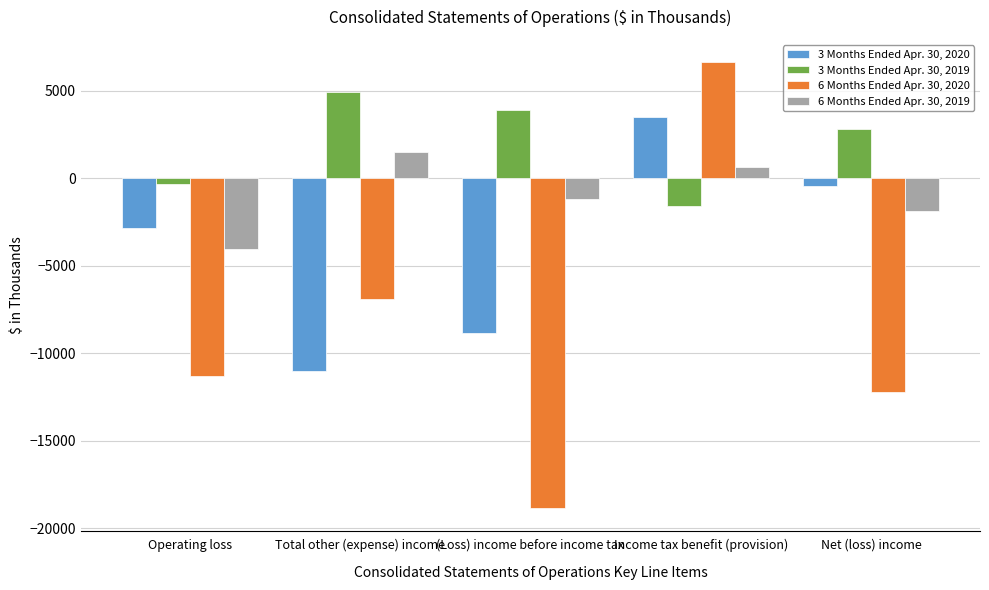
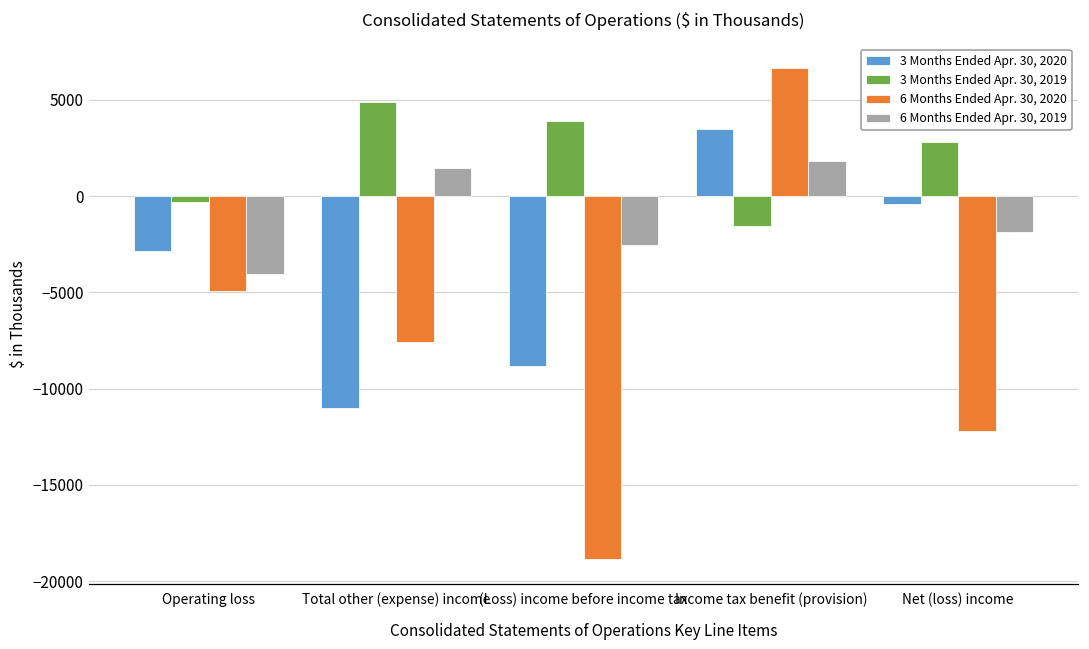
  {
    "3 Months Ended Apr. 30, 2020": {
      "Operating loss": -2800,
      "Total other (expense) income": -11000,
      "(Loss) income before income tax": -8800,
      "Income tax benefit (provision)": 3500,
      "Net (loss) income": -400
    },
    "3 Months Ended Apr. 30, 2019": {
      "Operating loss": -300,
      "Total other (expense) income": 4900,
      "(Loss) income before income tax": 3900,
      "Income tax benefit (provision)": -1600,
      "Net (loss) income": 2800
    },
    "6 Months Ended Apr. 30, 2020": {
-     "Operating loss": -11300,
-     "Total other (expense) income": -6900,
+     "Operating loss": -4900,
+     "Total other (expense) income": -7600,
      "(Loss) income before income tax": -18900,
      "Income tax benefit (provision)": 6600,
      "Net (loss) income": -12200
    },
    "6 Months Ended Apr. 30, 2019": {
      "Operating loss": -4000,
      "Total other (expense) income": 1500,
-     "(Loss) income before income tax": -1200,
-     "Income tax benefit (provision)": 700,
+     "(Loss) income before income tax": -2500,
+     "Income tax benefit (provision)": 1900,
      "Net (loss) income": -1900
    }
  }
